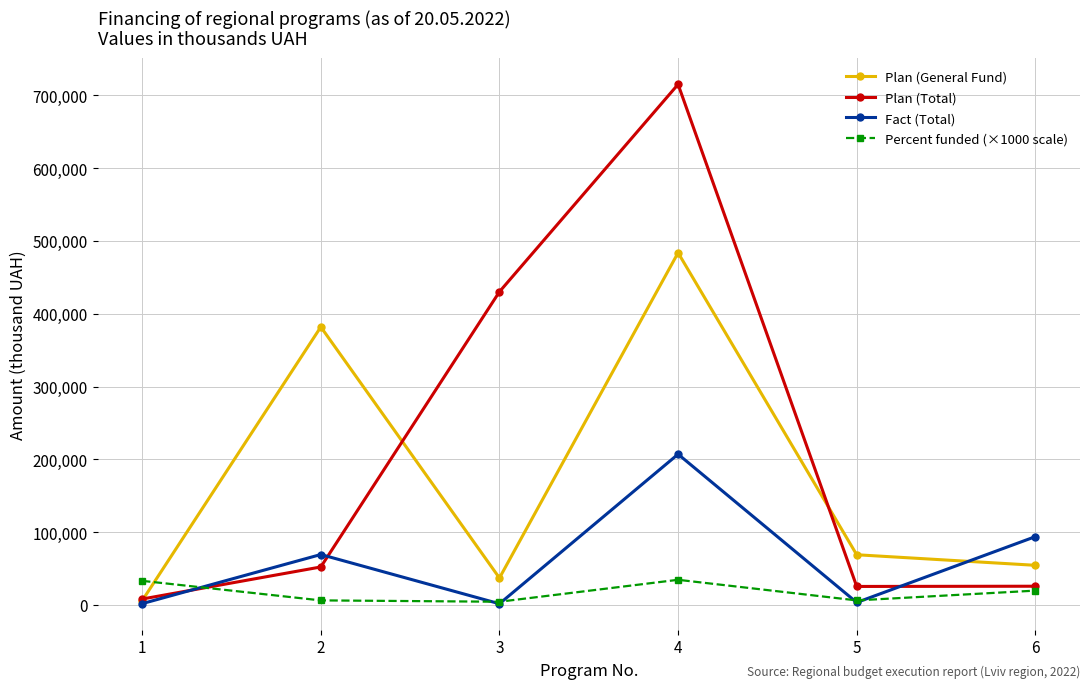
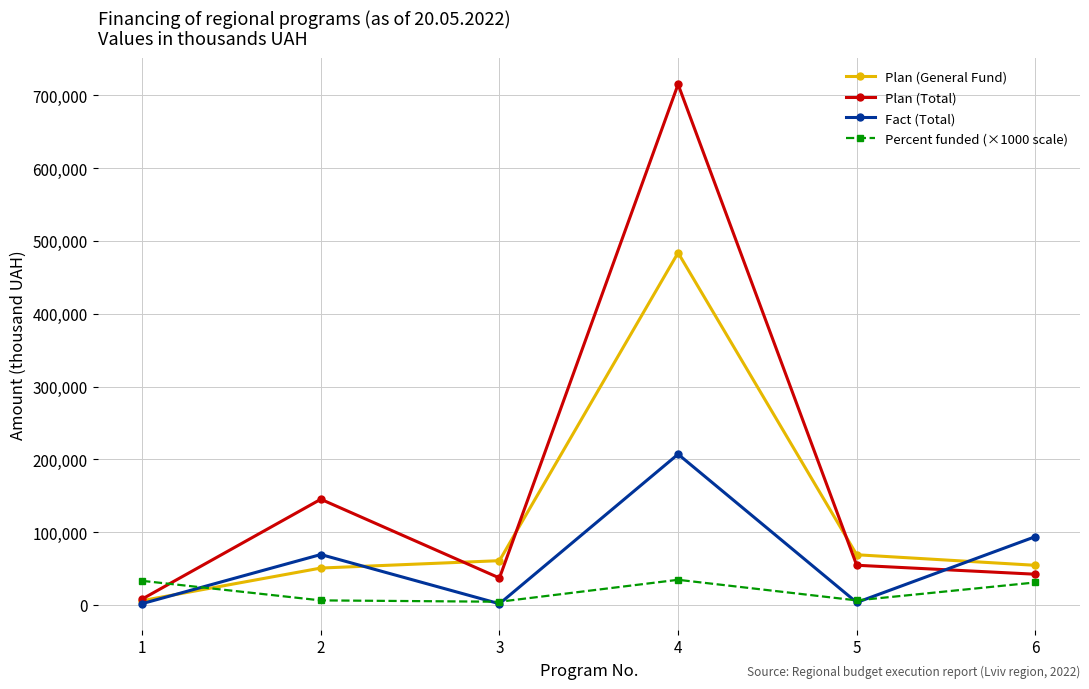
  {
    "Plan (General Fund)": {
-     "2": "380,000",
-     "3": "40,000",
+     "2": "50,000",
+     "3": "60,000",
      "4": "480,000",
      "5": "70,000",
      "6": "50,000"
    },
    "Plan (Total)": {
-     "2": "50,000",
-     "3": "430,000",
+     "2": "150,000",
+     "3": "40,000",
      "4": "720,000",
-     "5": "30,000",
-     "6": "30,000"
+     "5": "50,000",
+     "6": "40,000"
    },
    "Fact (Total)": {
      "1": "0",
      "2": "70,000",
      "4": "210,000",
      "6": "90,000"
    },
    "Percent funded (×1000 scale)": {
      "1": "30,000",
      "2": "10,000",
      "4": "30,000",
-     "6": "20,000"
+     "6": "30,000"
    }
  }
